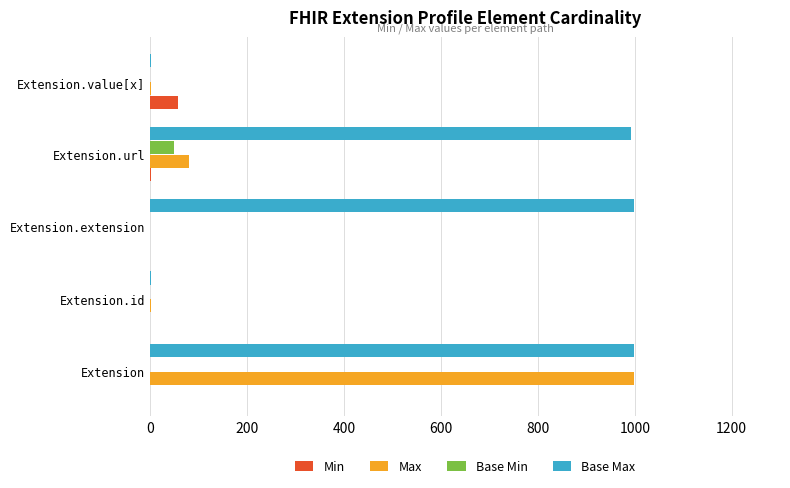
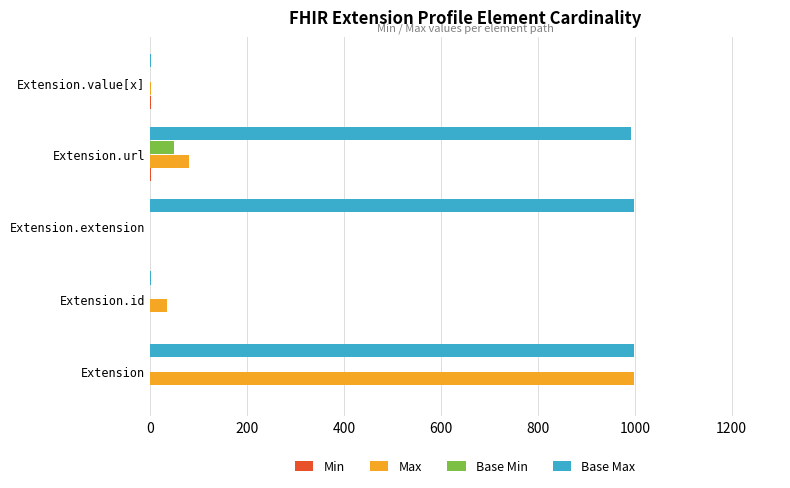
  {
    "Min": {
-     "Extension.value[x]": 60,
+     "Extension.value[x]": 0,
      "Extension.extension": 0,
      "Extension.id": 0,
      "Extension": 0
    },
    "Max": {
      "Extension.url": 80,
      "Extension.extension": 0,
-     "Extension.id": 0,
+     "Extension.id": 30,
      "Extension": 1000
    },
    "Base Min": {
      "Extension.value[x]": 0,
      "Extension.url": 50,
      "Extension.extension": 0,
      "Extension.id": 0,
      "Extension": 0
    },
    "Base Max": {
      "Extension.url": 990,
      "Extension.extension": 1000,
      "Extension": 1000
    }
  }
